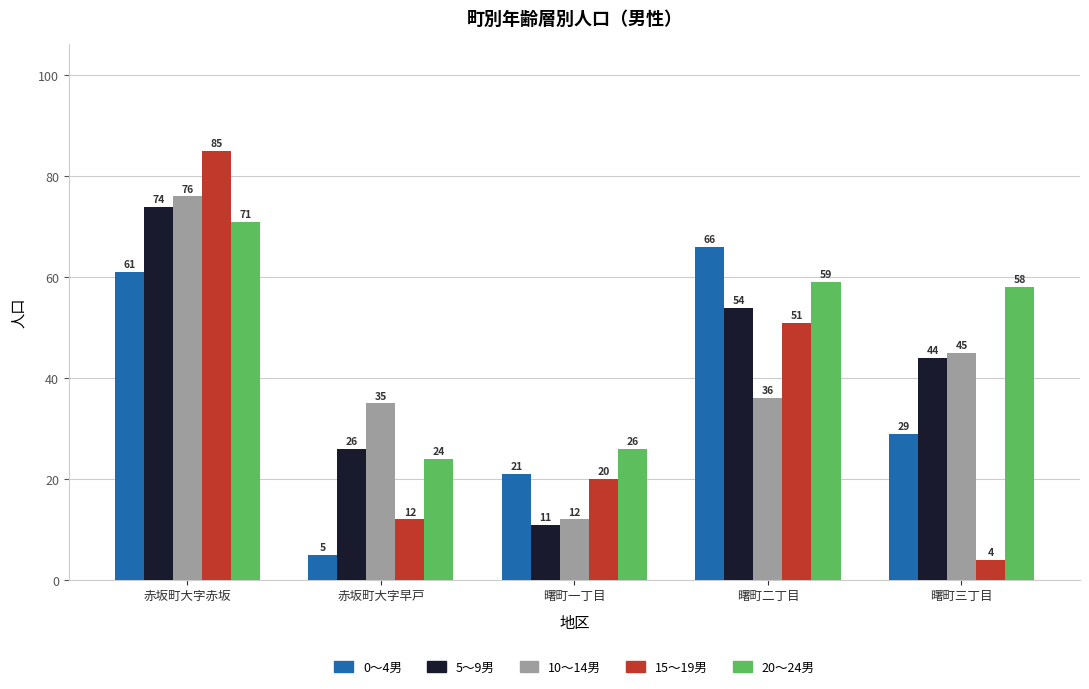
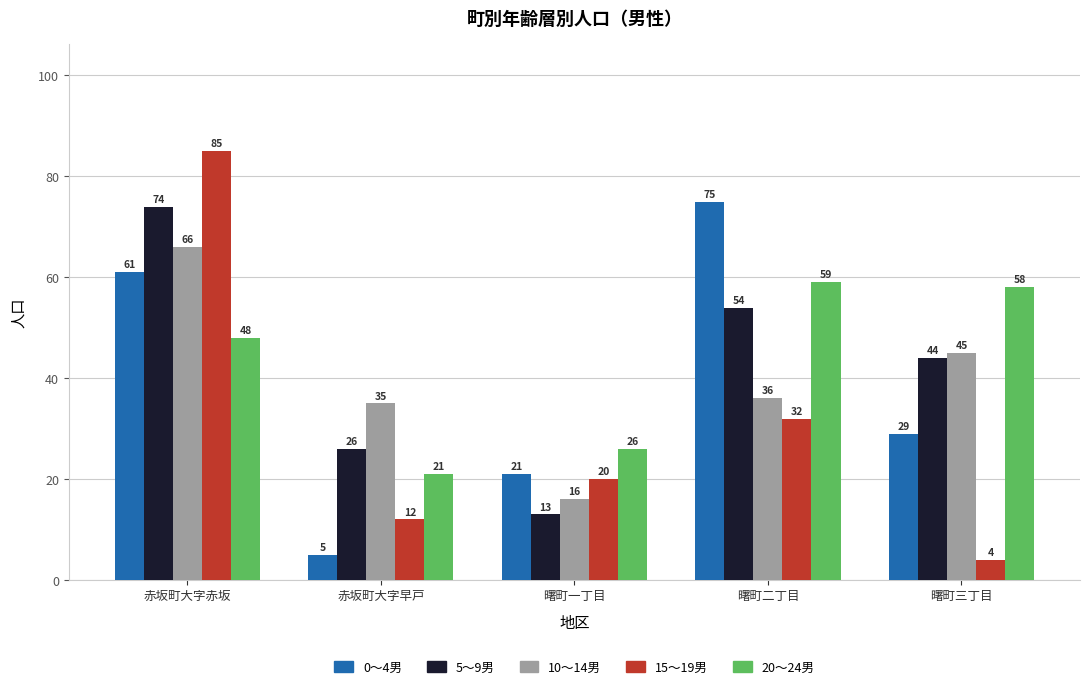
  {
    "0～4男": {
      "赤坂町大字赤坂": 61,
      "赤坂町大字早戸": 5,
      "曙町一丁目": 21,
-     "曙町二丁目": 66,
+     "曙町二丁目": 75,
      "曙町三丁目": 29
    },
    "5～9男": {
      "赤坂町大字赤坂": 74,
      "赤坂町大字早戸": 26,
-     "曙町一丁目": 11,
+     "曙町一丁目": 13,
      "曙町二丁目": 54,
      "曙町三丁目": 44
    },
    "10～14男": {
-     "赤坂町大字赤坂": 76,
+     "赤坂町大字赤坂": 66,
      "赤坂町大字早戸": 35,
-     "曙町一丁目": 12,
+     "曙町一丁目": 16,
      "曙町二丁目": 36,
      "曙町三丁目": 45
    },
    "15～19男": {
      "赤坂町大字赤坂": 85,
      "赤坂町大字早戸": 12,
      "曙町一丁目": 20,
-     "曙町二丁目": 51,
+     "曙町二丁目": 32,
      "曙町三丁目": 4
    },
    "20～24男": {
-     "赤坂町大字赤坂": 71,
-     "赤坂町大字早戸": 24,
+     "赤坂町大字赤坂": 48,
+     "赤坂町大字早戸": 21,
      "曙町一丁目": 26,
      "曙町二丁目": 59,
      "曙町三丁目": 58
    }
  }
